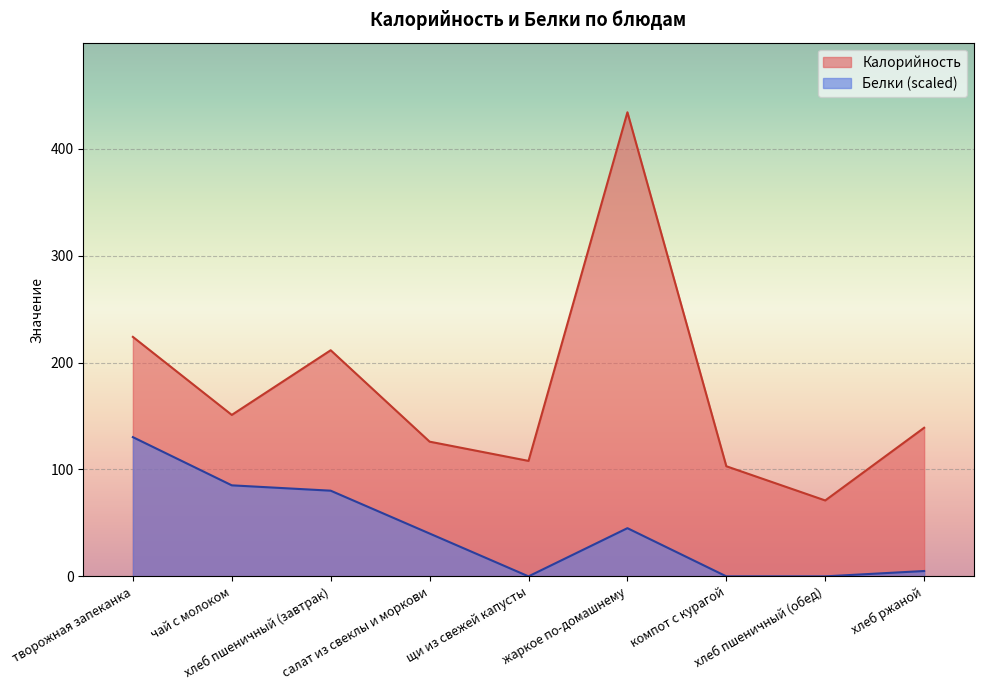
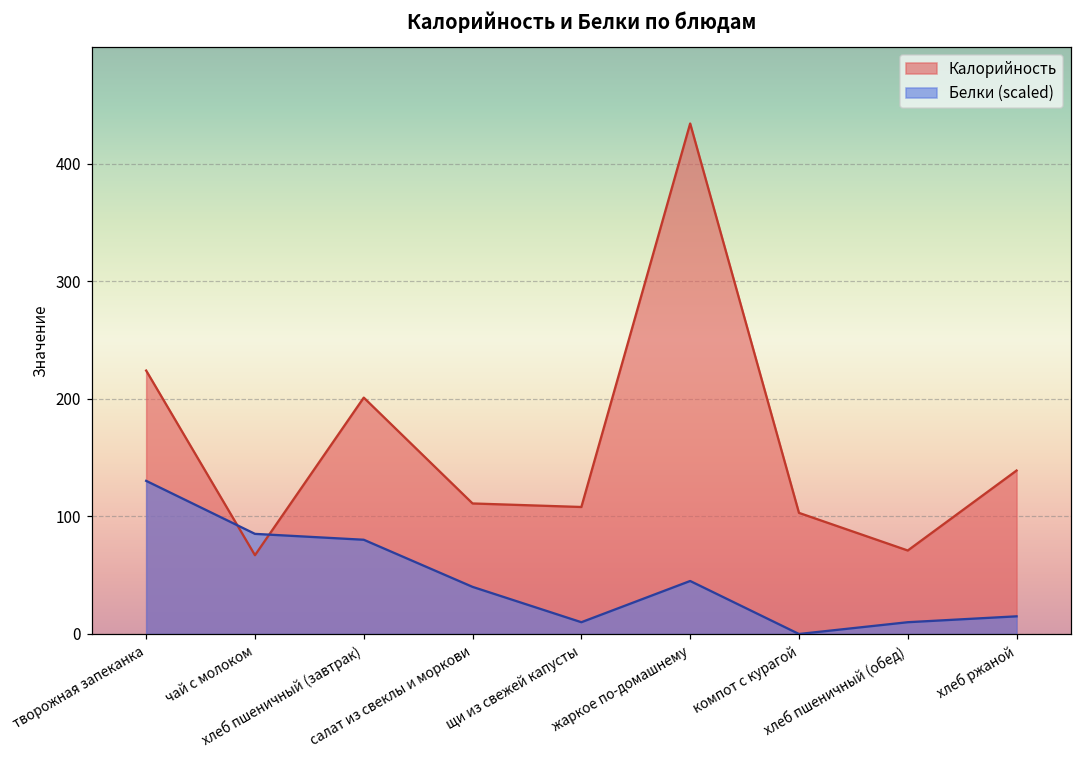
  {
    "Калорийность": {
      "творожная запеканка": 224,
-     "чай с молоком": 151,
-     "хлеб пшеничный (завтрак)": 212,
-     "салат из свеклы и моркови": 126,
+     "чай с молоком": 67,
+     "хлеб пшеничный (завтрак)": 201,
+     "салат из свеклы и моркови": 111,
      "щи из свежей капусты": 108,
      "жаркое по-домашнему": 434,
      "компот с курагой": 103,
      "хлеб пшеничный (обед)": 71,
      "хлеб ржаной": 139
    },
    "Белки (scaled)": {
      "творожная запеканка": 130,
      "чай с молоком": 85,
      "хлеб пшеничный (завтрак)": 80,
      "салат из свеклы и моркови": 40,
-     "щи из свежей капусты": 0,
+     "щи из свежей капусты": 10,
      "жаркое по-домашнему": 45,
      "компот с курагой": 0,
-     "хлеб пшеничный (обед)": 0,
-     "хлеб ржаной": 5
+     "хлеб пшеничный (обед)": 10,
+     "хлеб ржаной": 15
    }
  }
